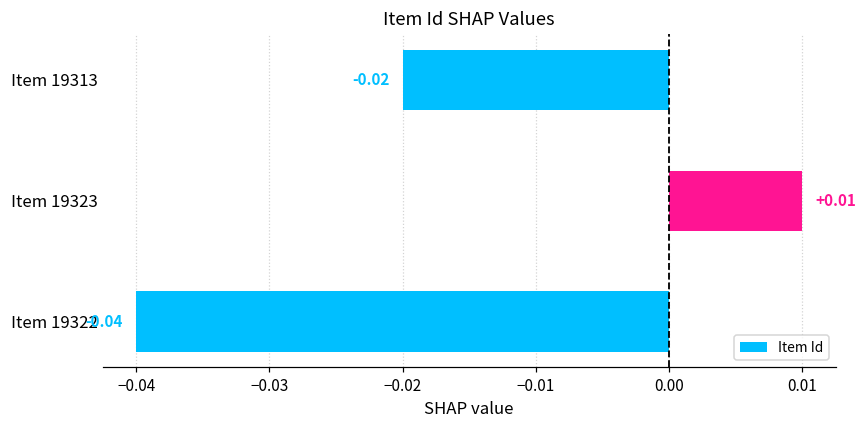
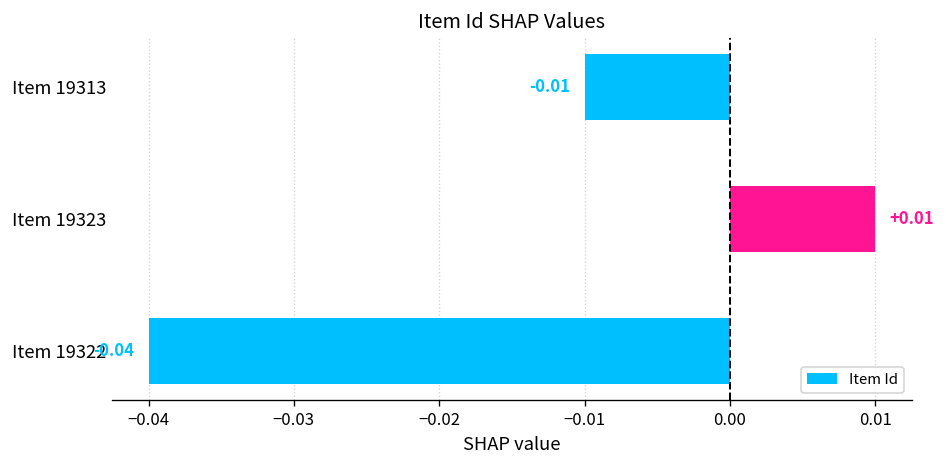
  {
-   "Item 19313": "-0.02",
+   "Item 19313": "-0.01",
    "Item 19323": "+0.01",
    "Item 19322": "-0.04"
  }
